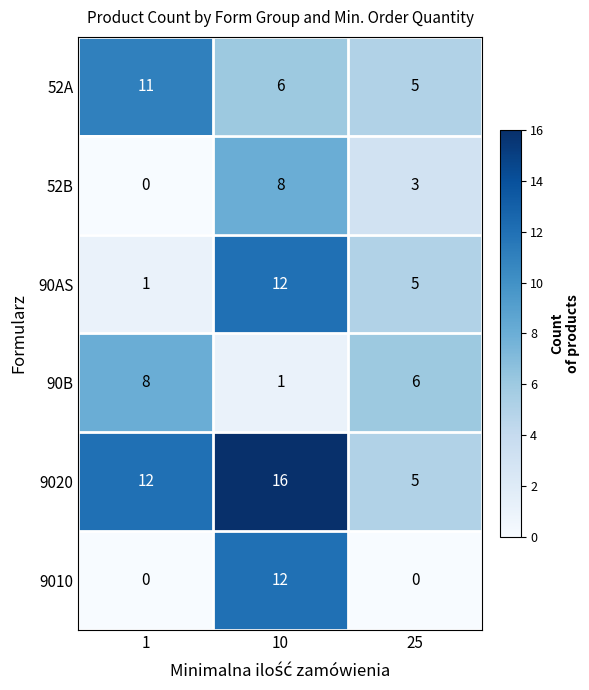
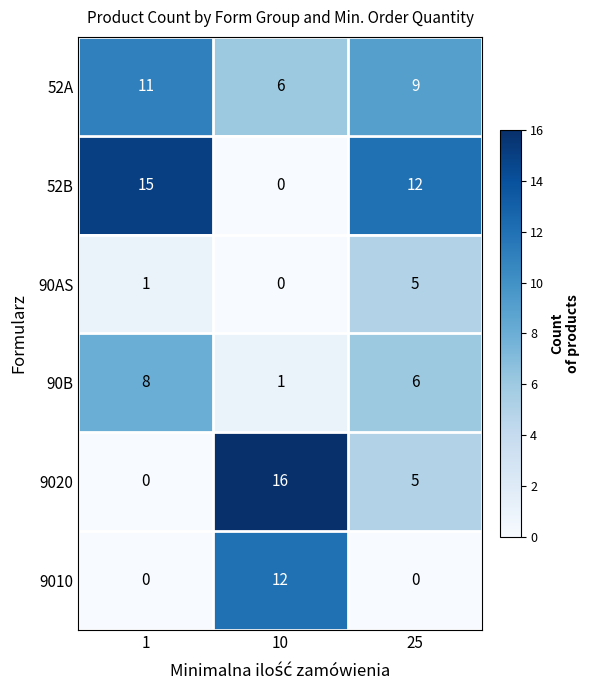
  {
    "52A": {
      "1": 11,
      "10": 6,
-     "25": 5
+     "25": 9
    },
    "52B": {
-     "1": 0,
-     "10": 8,
-     "25": 3
+     "1": 15,
+     "10": 0,
+     "25": 12
    },
    "90AS": {
      "1": 1,
-     "10": 12,
+     "10": 0,
      "25": 5
    },
    "90B": {
      "1": 8,
      "10": 1,
      "25": 6
    },
    "9020": {
-     "1": 12,
+     "1": 0,
      "10": 16,
      "25": 5
    },
    "9010": {
      "1": 0,
      "10": 12,
      "25": 0
    }
  }
